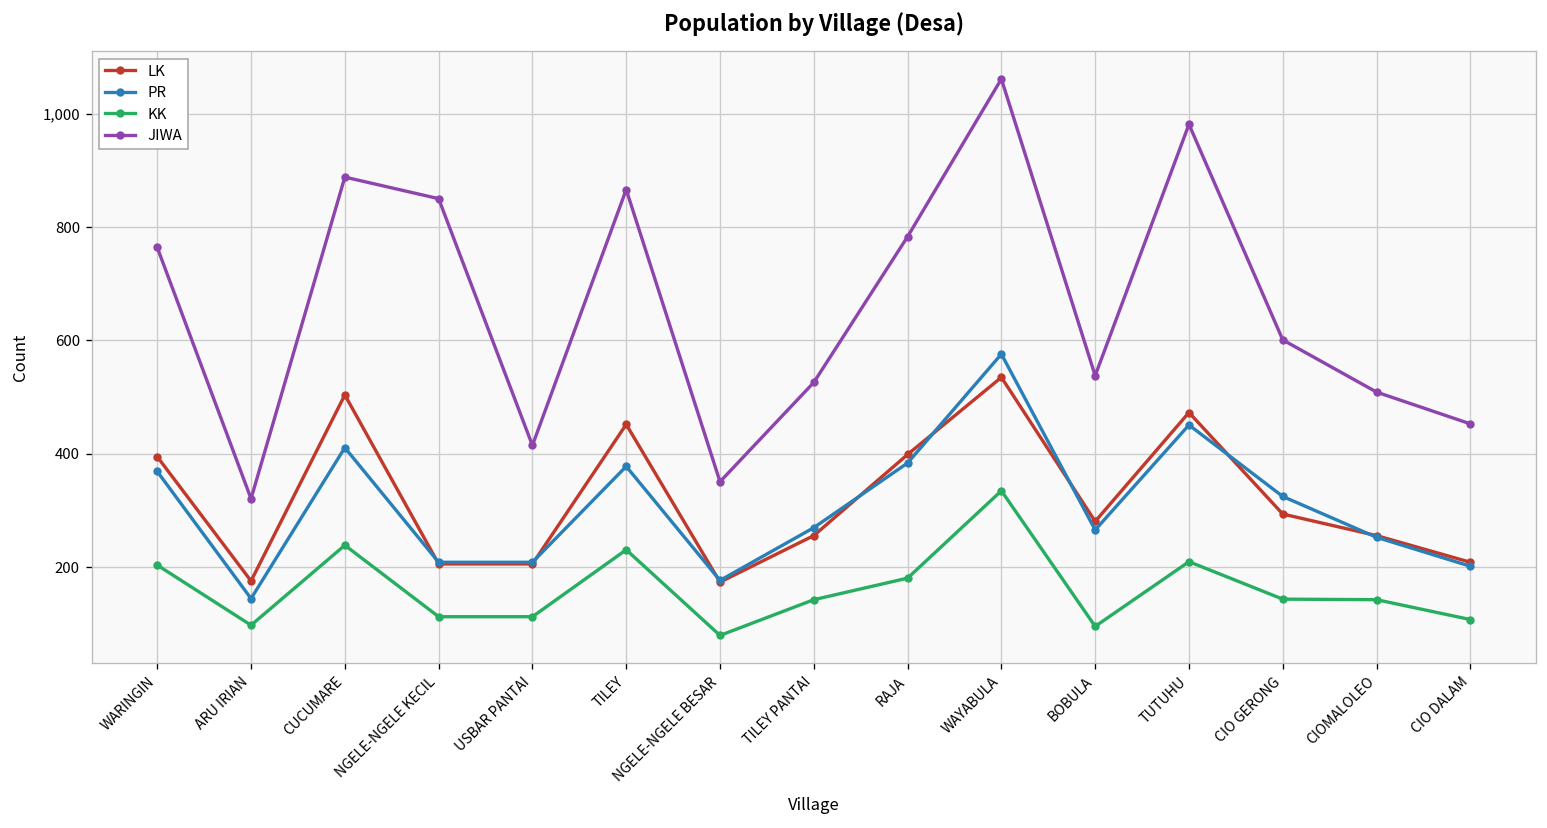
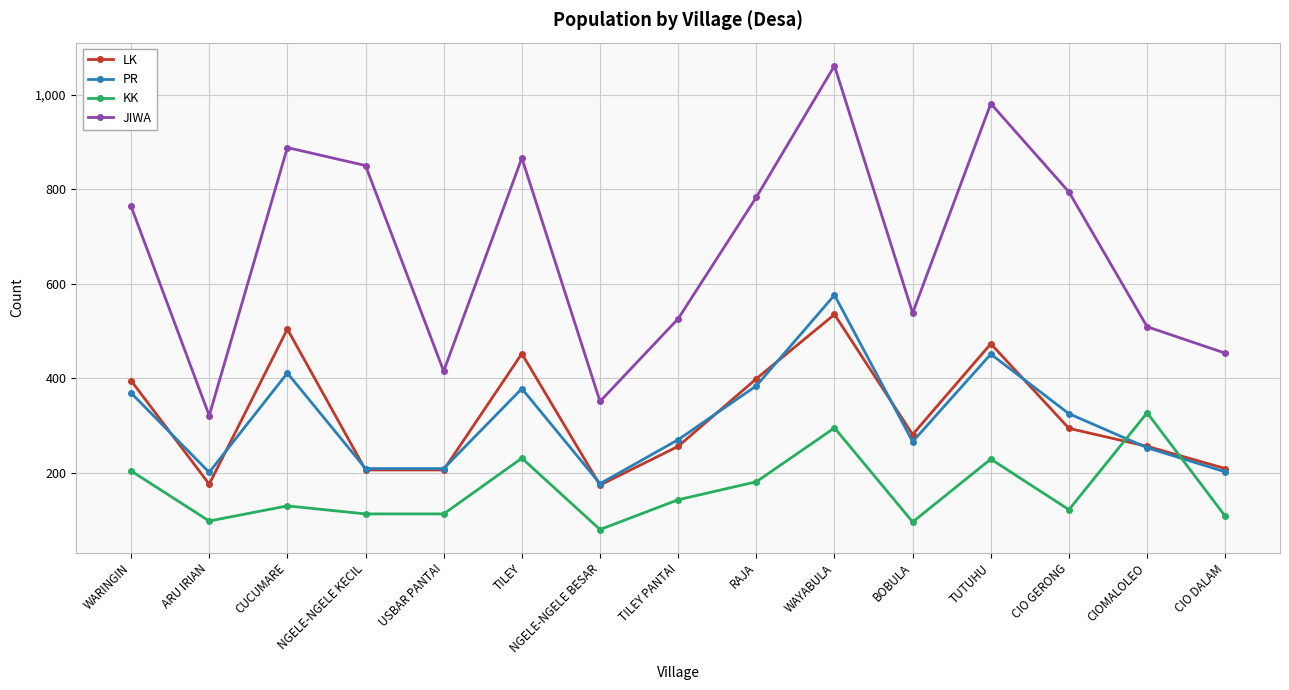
  {
    "LK": {
      "WARINGIN": "400",
      "ARU IRIAN": "180",
      "CUCUMARE": "500",
      "TILEY": "450",
      "TILEY PANTAI": "260",
      "RAJA": "400",
      "WAYABULA": "540",
      "BOBULA": "280",
      "TUTUHU": "470",
      "CIO GERONG": "290",
      "CIO DALAM": "210"
    },
    "PR": {
      "WARINGIN": "370",
-     "ARU IRIAN": "150",
+     "ARU IRIAN": "200",
      "CUCUMARE": "410",
      "TILEY": "380",
      "TILEY PANTAI": "270",
      "RAJA": "380",
      "WAYABULA": "580",
      "BOBULA": "270",
      "TUTUHU": "450",
      "CIO GERONG": "330",
      "CIO DALAM": "200"
    },
    "KK": {
      "WARINGIN": "200",
      "ARU IRIAN": "100",
-     "CUCUMARE": "240",
+     "CUCUMARE": "130",
      "NGELE-NGELE KECIL": "110",
      "USBAR PANTAI": "110",
      "TILEY": "230",
      "NGELE-NGELE BESAR": "80",
      "TILEY PANTAI": "140",
      "RAJA": "180",
-     "WAYABULA": "340",
+     "WAYABULA": "300",
      "BOBULA": "100",
-     "TUTUHU": "210",
-     "CIO GERONG": "140",
-     "CIOMALOLEO": "140",
+     "TUTUHU": "230",
+     "CIO GERONG": "120",
+     "CIOMALOLEO": "330",
      "CIO DALAM": "110"
    },
    "JIWA": {
      "WARINGIN": "760",
      "ARU IRIAN": "320",
      "CUCUMARE": "890",
      "NGELE-NGELE KECIL": "850",
      "USBAR PANTAI": "420",
      "TILEY": "870",
      "NGELE-NGELE BESAR": "350",
      "TILEY PANTAI": "530",
      "RAJA": "780",
      "WAYABULA": "1,060",
      "BOBULA": "540",
      "TUTUHU": "980",
-     "CIO GERONG": "600",
+     "CIO GERONG": "790",
      "CIOMALOLEO": "510",
      "CIO DALAM": "450"
    }
  }
